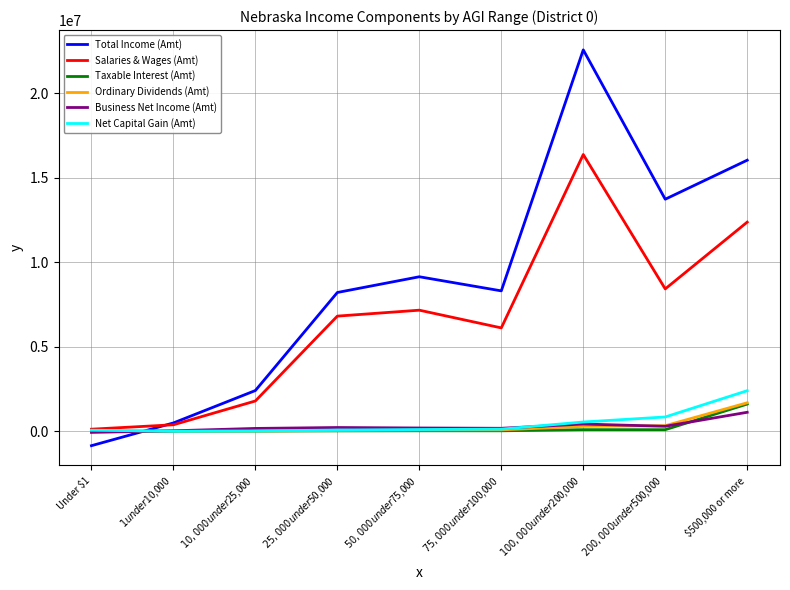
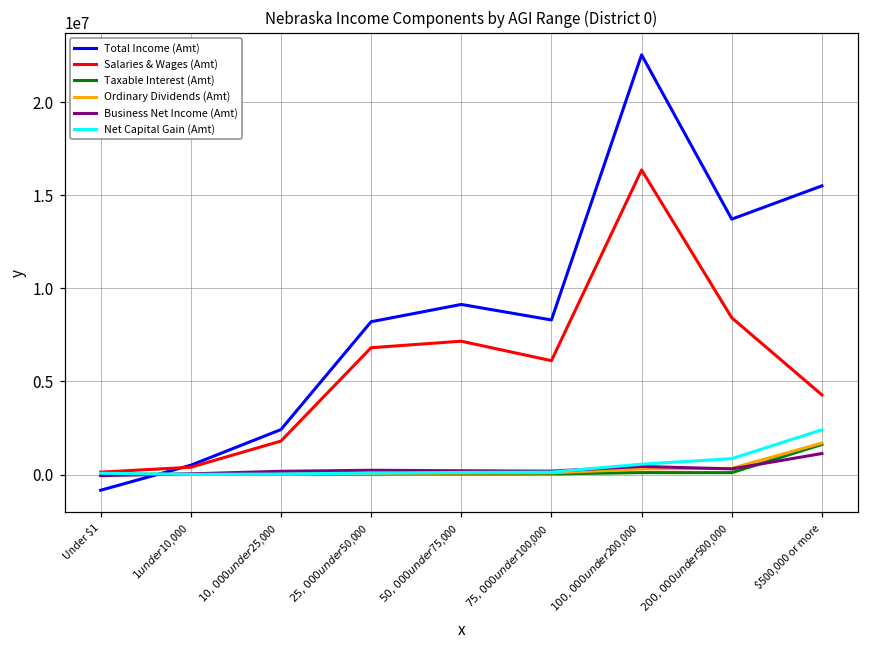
  {
    "Total Income (Amt)": {
      "Under $1": -800000,
-     "$500,000 or more": 16000000
+     "$500,000 or more": 15500000
    },
    "Salaries & Wages (Amt)": {
-     "$500,000 or more": 12400000
+     "$500,000 or more": 4300000
    },
    "Business Net Income (Amt)": {
      "$500,000 or more": 1100000
    },
    "Net Capital Gain (Amt)": {
      "$500,000 or more": 2400000
    }
  }
